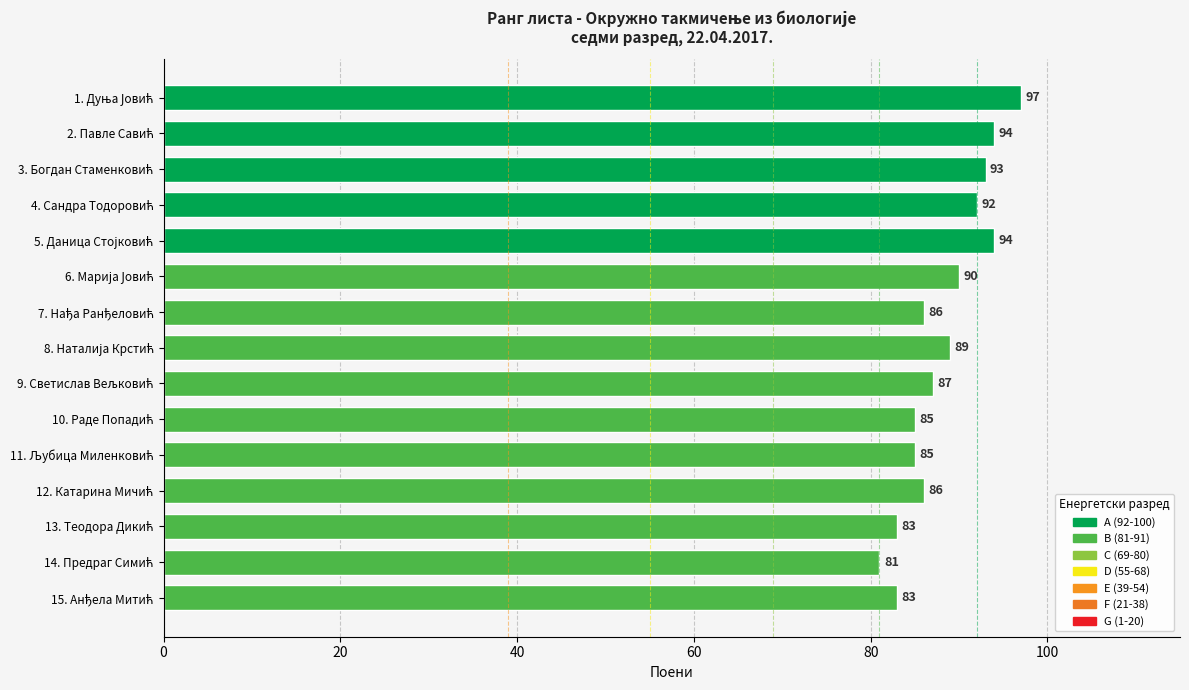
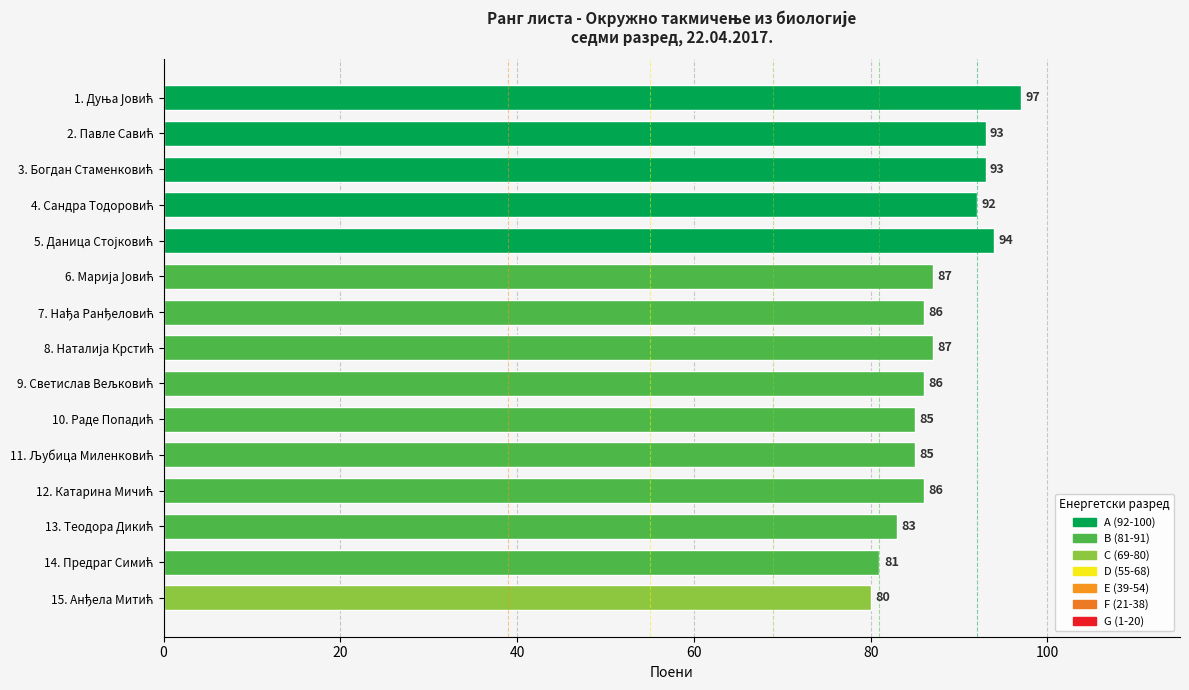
  {
    "1. Дуња Јовић": 97,
-   "2. Павле Савић": 94,
+   "2. Павле Савић": 93,
    "3. Богдан Стаменковић": 93,
    "4. Сандра Тодоровић": 92,
    "5. Даница Стојковић": 94,
-   "6. Марија Јовић": 90,
+   "6. Марија Јовић": 87,
    "7. Нађа Ранђеловић": 86,
-   "8. Наталија Крстић": 89,
-   "9. Светислав Вељковић": 87,
+   "8. Наталија Крстић": 87,
+   "9. Светислав Вељковић": 86,
    "10. Раде Попадић": 85,
    "11. Љубица Миленковић": 85,
    "12. Катарина Мичић": 86,
    "13. Теодора Дикић": 83,
    "14. Предраг Симић": 81,
-   "15. Анђела Митић": 83
+   "15. Анђела Митић": 80
  }
